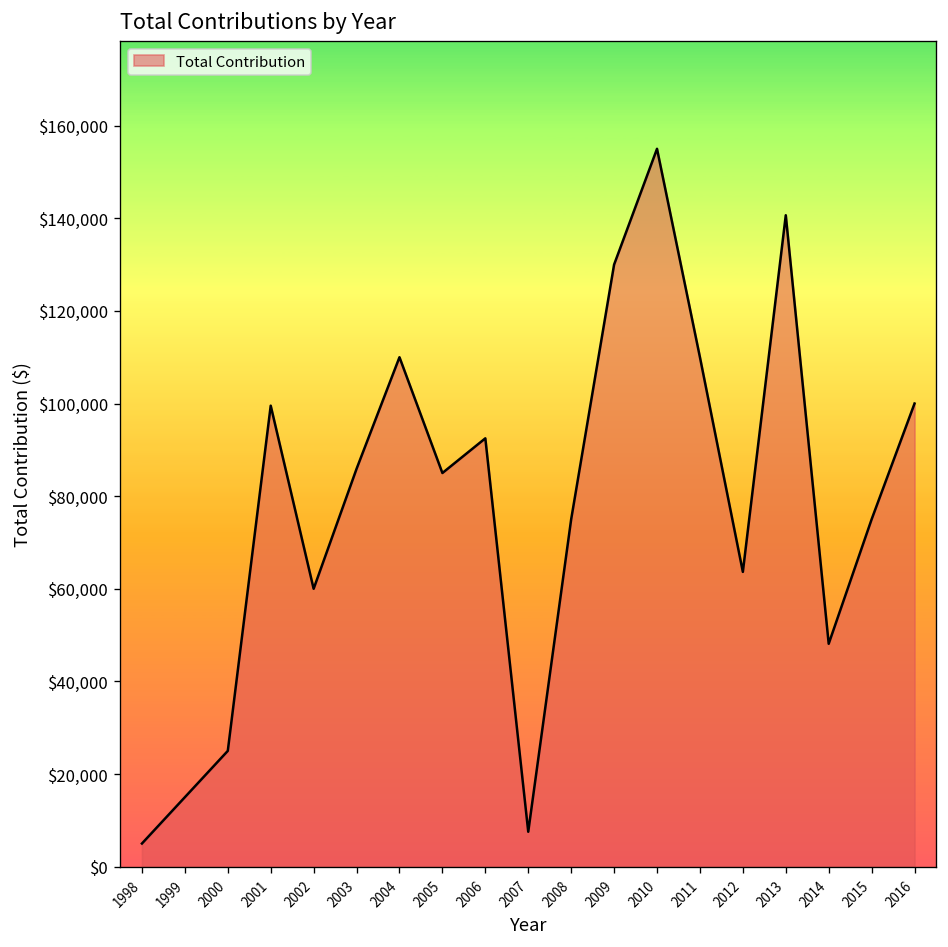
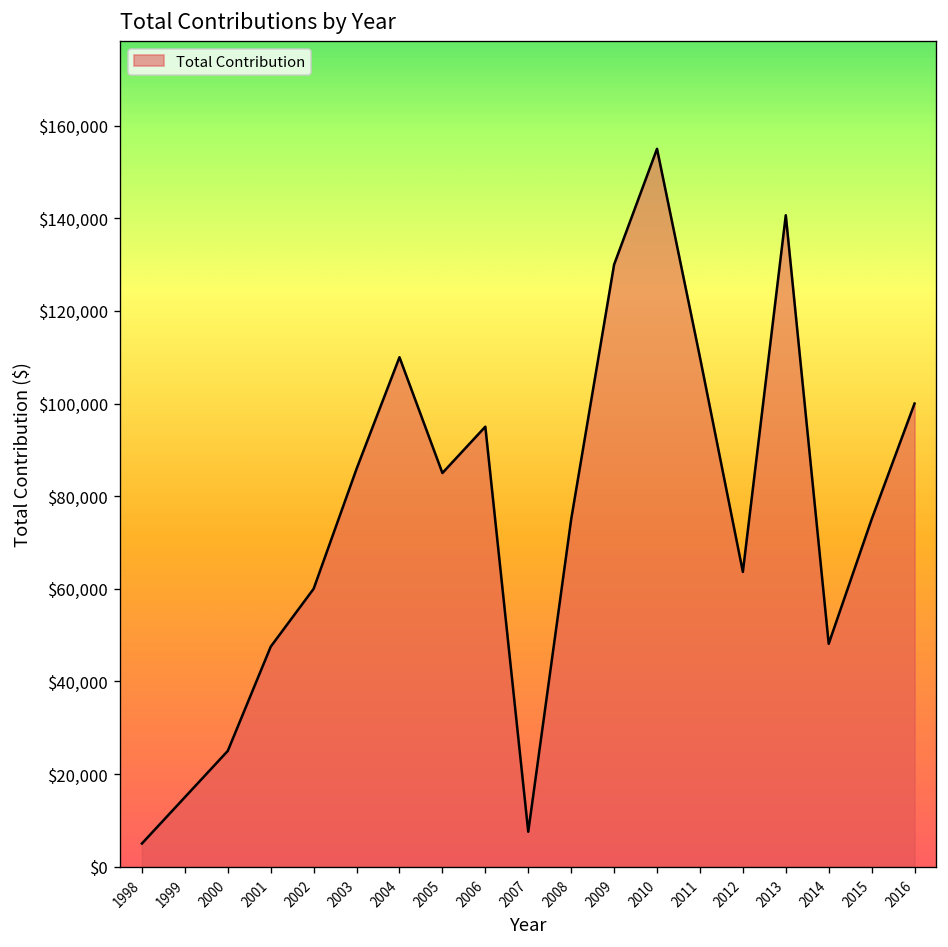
  {
    "1998": "$5,000",
    "1999": "$15,000",
    "2000": "$25,000",
-   "2001": "$100,000",
+   "2001": "$48,000",
    "2002": "$60,000",
    "2003": "$86,000",
    "2004": "$110,000",
    "2005": "$85,000",
-   "2006": "$92,000",
+   "2006": "$95,000",
    "2007": "$8,000",
    "2008": "$75,000",
    "2009": "$130,000",
    "2010": "$155,000",
    "2011": "$110,000",
    "2012": "$64,000",
    "2013": "$141,000",
    "2014": "$48,000",
    "2015": "$75,000",
    "2016": "$100,000"
  }
